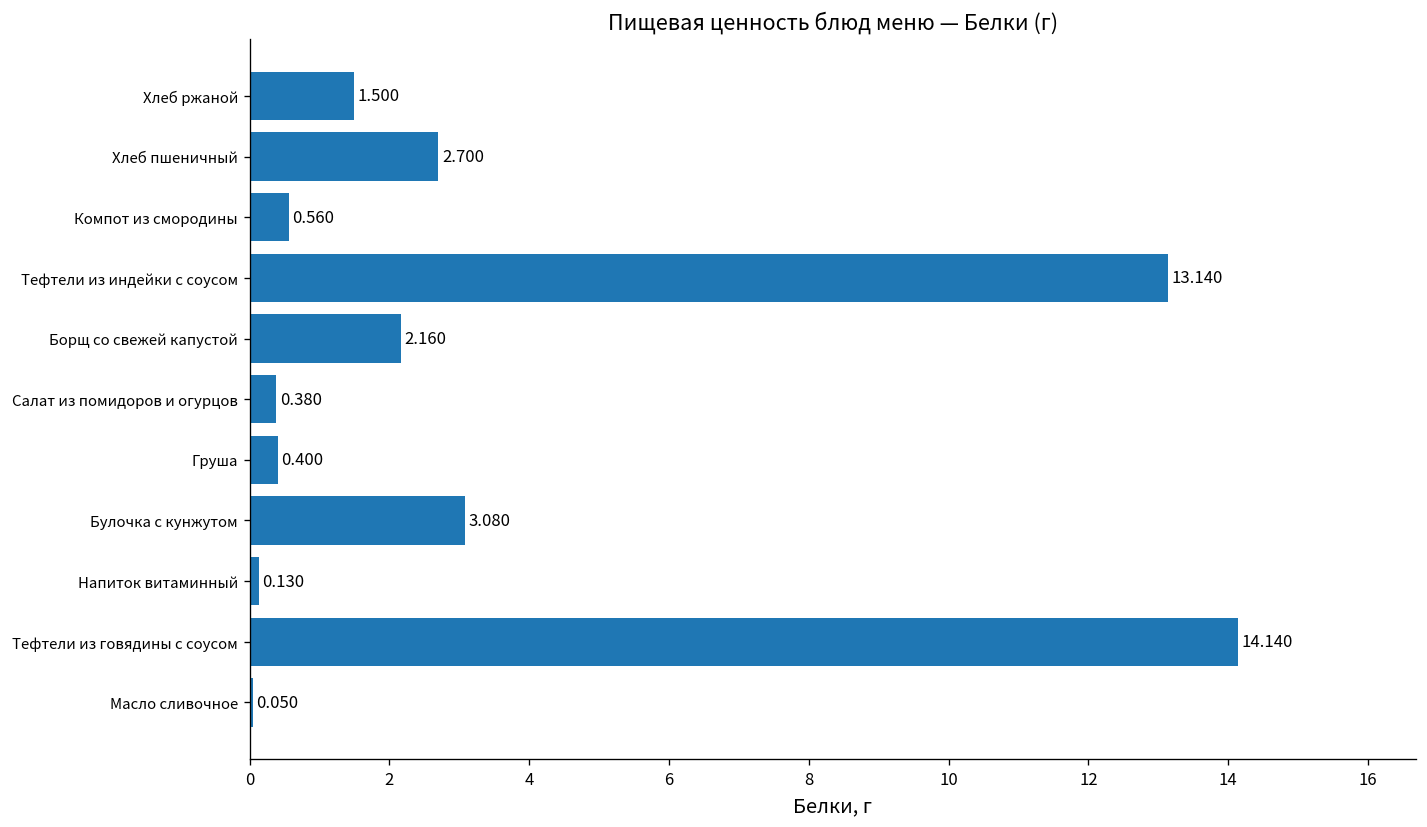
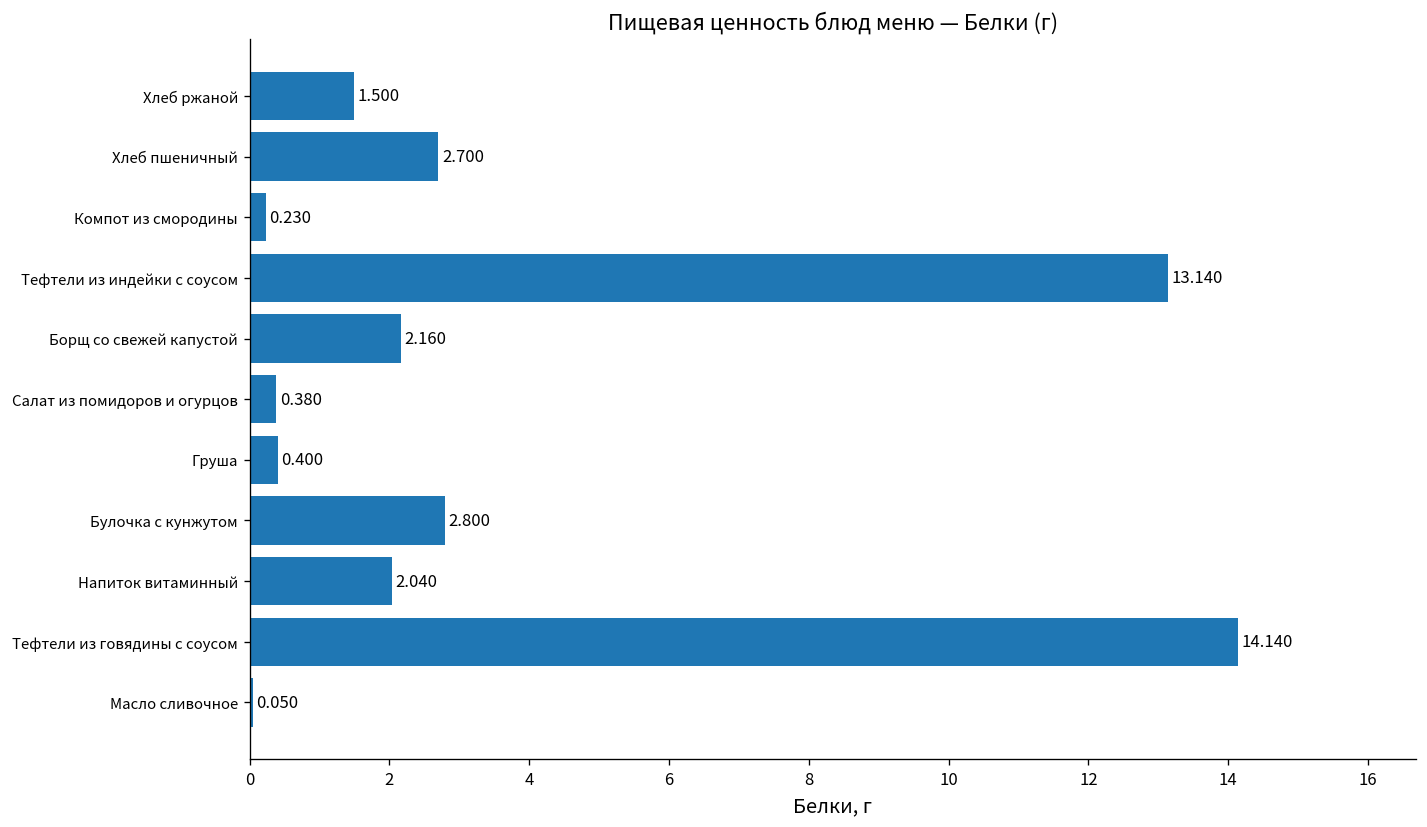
  {
    "Хлеб ржаной": 1.500,
    "Хлеб пшеничный": 2.700,
-   "Компот из смородины": 0.560,
+   "Компот из смородины": 0.230,
    "Тефтели из индейки с соусом": 13.140,
    "Борщ со свежей капустой": 2.160,
    "Салат из помидоров и огурцов": 0.380,
    "Груша": 0.400,
-   "Булочка с кунжутом": 3.080,
-   "Напиток витаминный": 0.130,
+   "Булочка с кунжутом": 2.800,
+   "Напиток витаминный": 2.040,
    "Тефтели из говядины с соусом": 14.140,
    "Масло сливочное": 0.050
  }
